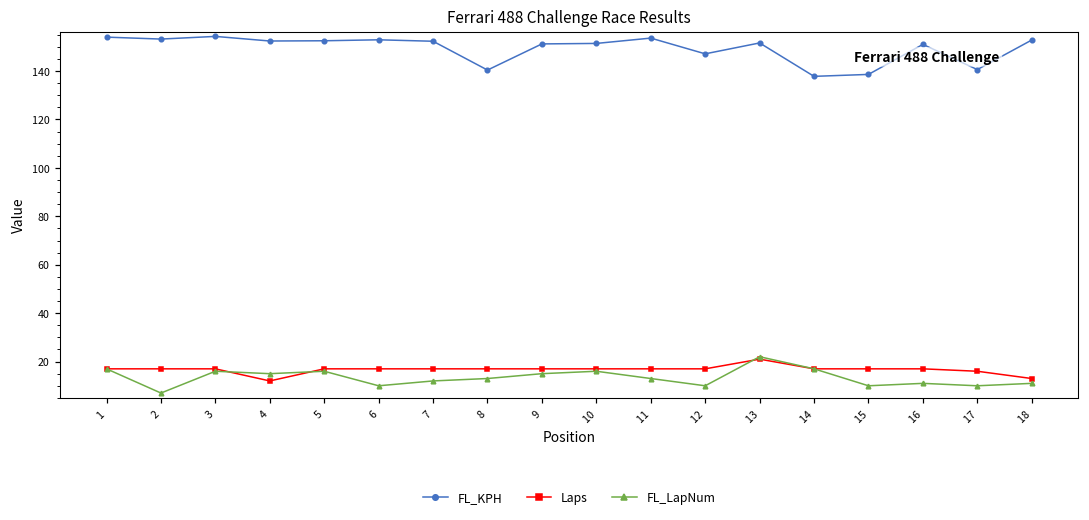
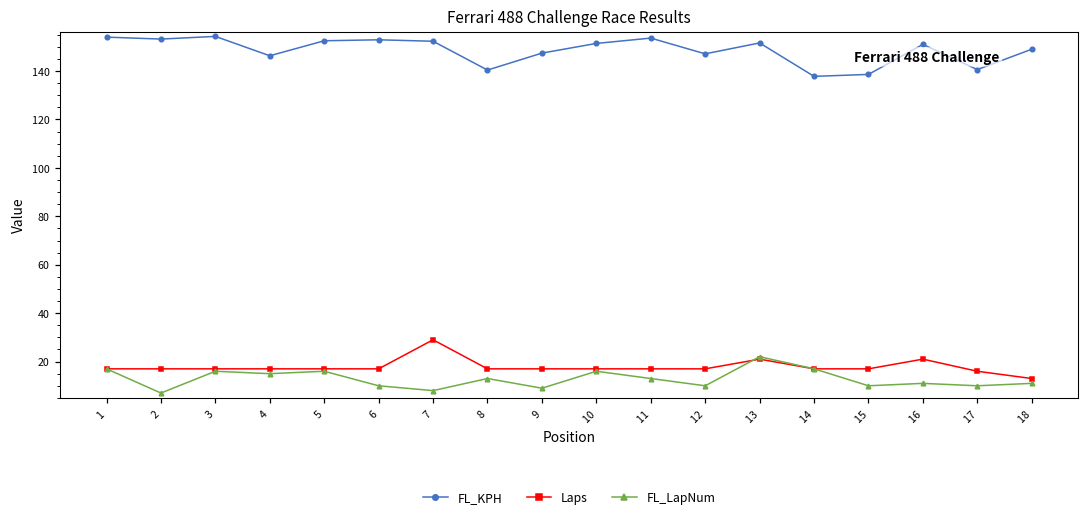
  {
    "FL_KPH": {
      "1": 154,
      "2": 153,
      "3": 154,
-     "4": 152,
+     "4": 146,
      "5": 153,
      "6": 153,
      "7": 152,
      "8": 140,
-     "9": 151,
+     "9": 147,
      "10": 151,
      "11": 154,
      "12": 147,
      "13": 152,
      "14": 138,
      "15": 139,
-     "18": 153
+     "18": 149
    },
    "Laps": {
      "2": 17,
-     "4": 12,
+     "4": 17,
      "6": 17,
-     "7": 17,
+     "7": 29,
      "8": 17,
      "9": 17,
      "11": 17,
      "12": 17,
      "15": 17,
-     "16": 17,
+     "16": 21,
      "17": 16,
      "18": 13
    },
    "FL_LapNum": {
      "2": 7,
      "4": 15,
      "6": 10,
-     "7": 12,
+     "7": 8,
      "8": 13,
-     "9": 15,
+     "9": 9,
      "11": 13,
      "12": 10,
      "15": 10,
      "16": 11,
      "17": 10,
      "18": 11
    }
  }
